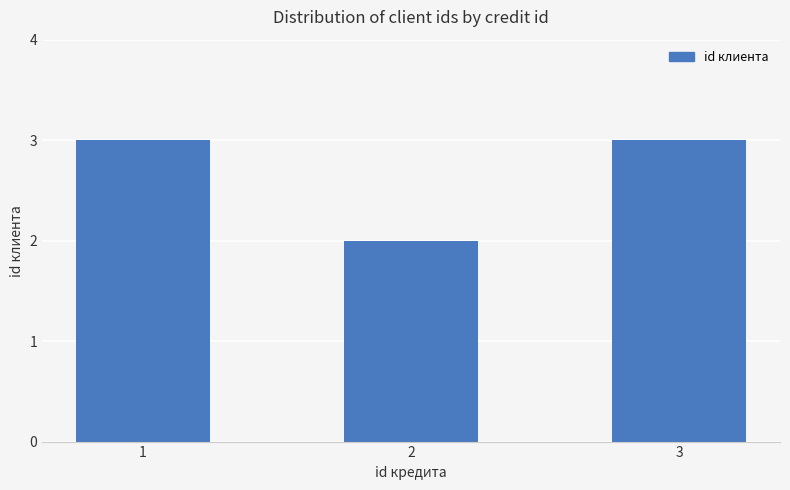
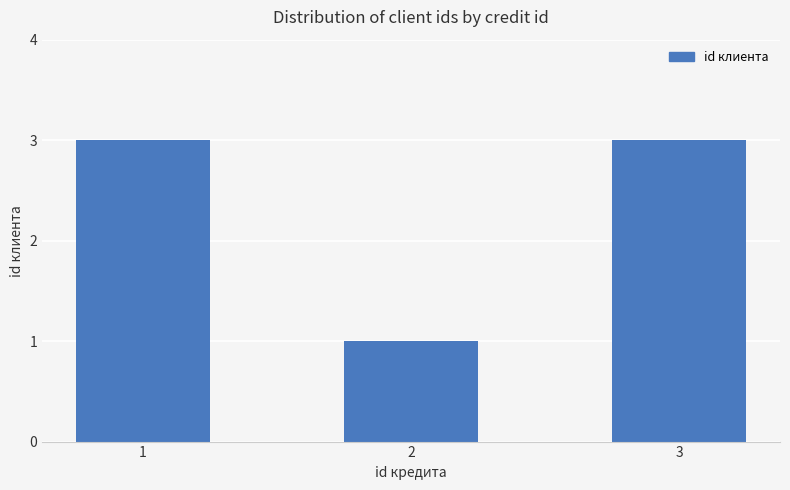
  {
    "1": 3,
-   "2": 2,
+   "2": 1,
    "3": 3
  }
